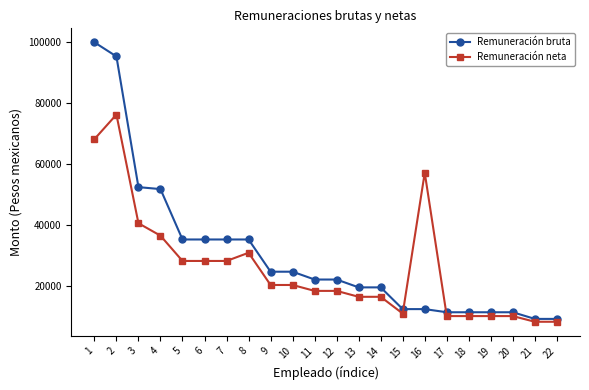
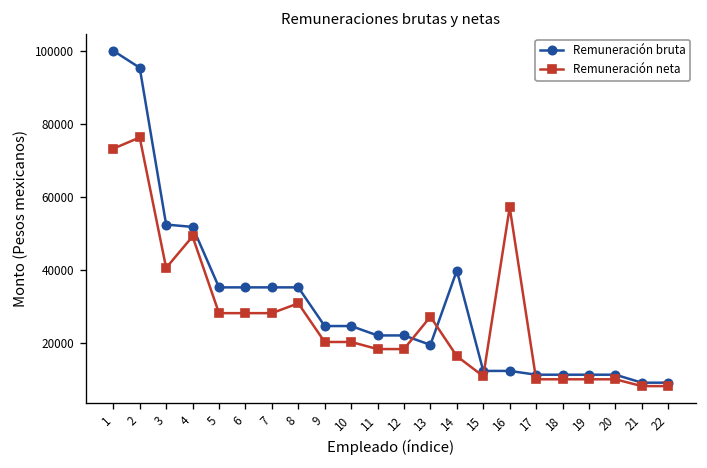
  {
    "Remuneración bruta": {
      "1": 100000,
      "2": 95000,
      "3": 52000,
      "4": 52000,
      "5": 35000,
      "6": 35000,
      "7": 35000,
      "8": 35000,
      "9": 25000,
      "10": 25000,
      "11": 22000,
      "12": 22000,
      "13": 20000,
-     "14": 20000,
+     "14": 40000,
      "15": 12000,
      "16": 12000,
      "17": 11000,
      "18": 11000,
      "19": 11000,
      "20": 11000,
      "21": 9000,
      "22": 9000
    },
    "Remuneración neta": {
-     "1": 68000,
+     "1": 73000,
      "2": 76000,
      "3": 41000,
-     "4": 36000,
+     "4": 49000,
      "5": 28000,
      "6": 28000,
      "7": 28000,
      "8": 31000,
      "9": 20000,
      "10": 20000,
      "11": 18000,
      "12": 18000,
-     "13": 16000,
+     "13": 27000,
      "14": 16000,
      "15": 11000,
      "16": 57000,
      "17": 10000,
      "18": 10000,
      "19": 10000,
      "20": 10000,
      "21": 8000,
      "22": 8000
    }
  }
